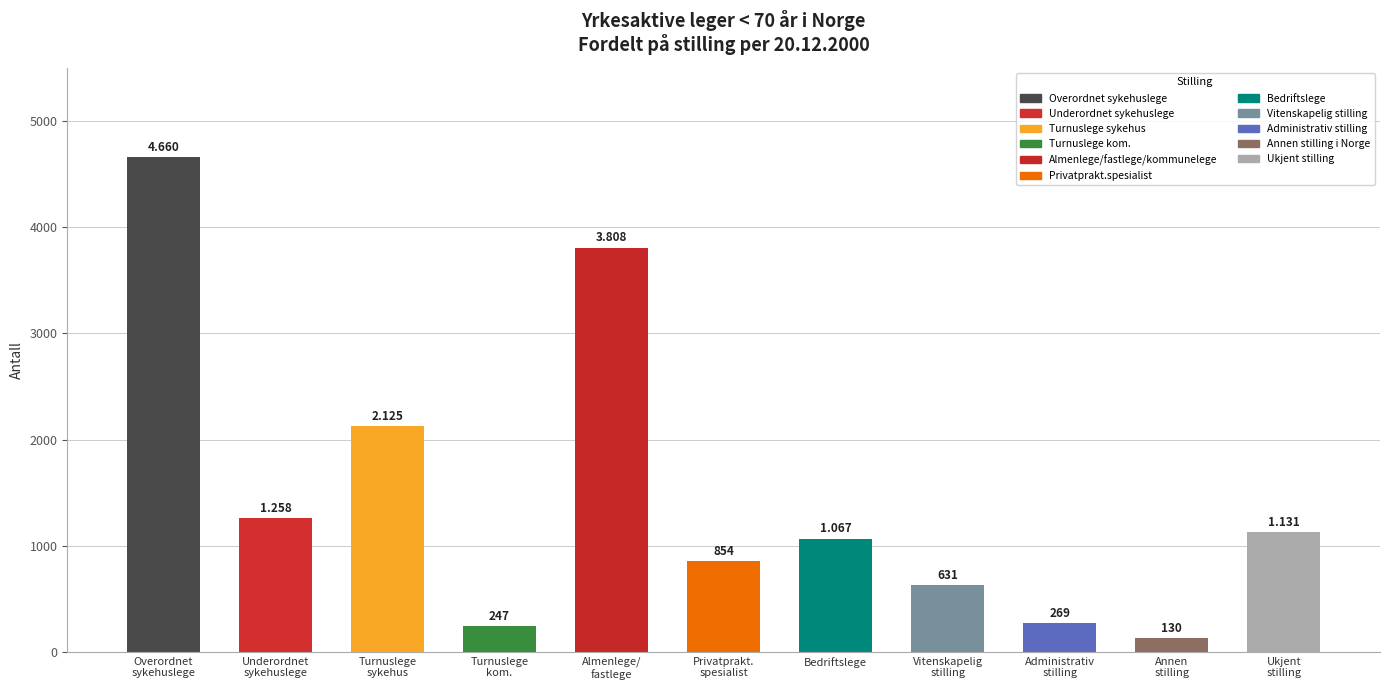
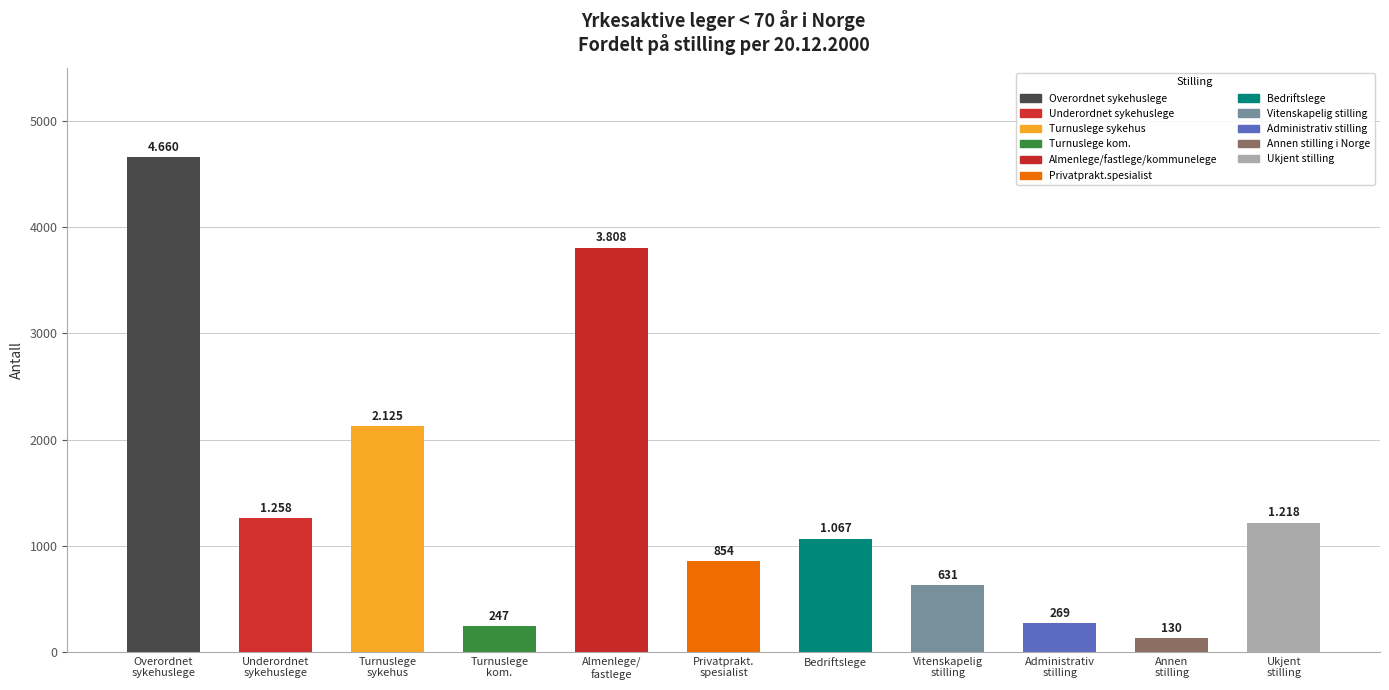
  {
    "Turnuslege kom.": 247,
    "Privatprakt. spesialist": 854,
    "Vitenskapelig stilling": 631,
    "Administrativ stilling": 269,
    "Annen stilling": 130,
-   "Ukjent stilling": 1.131
+   "Ukjent stilling": 1.218
  }
